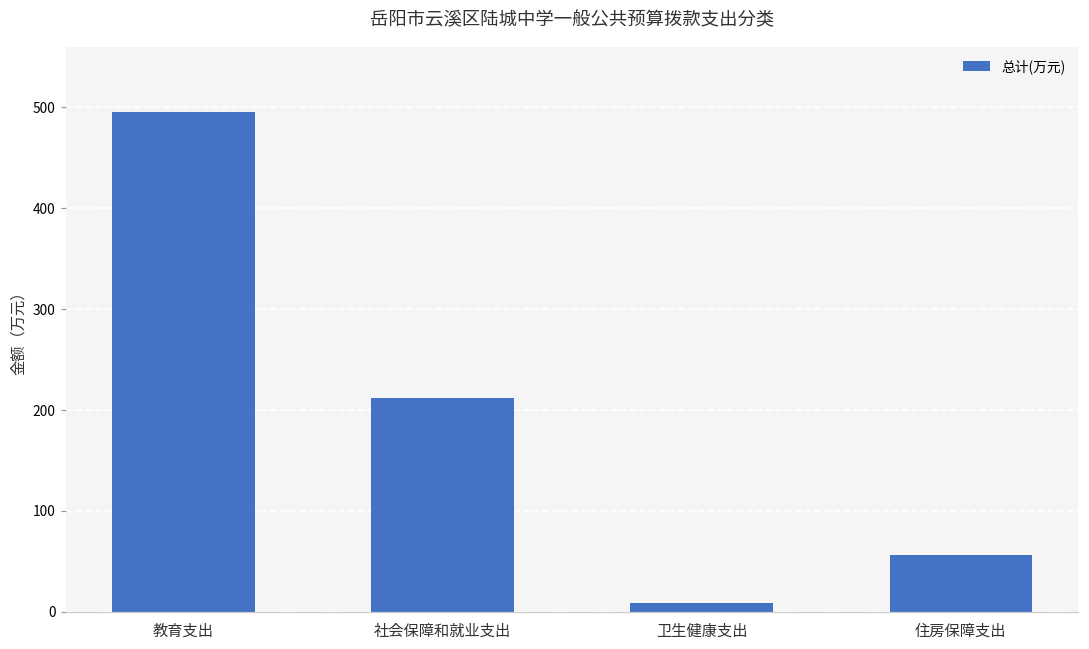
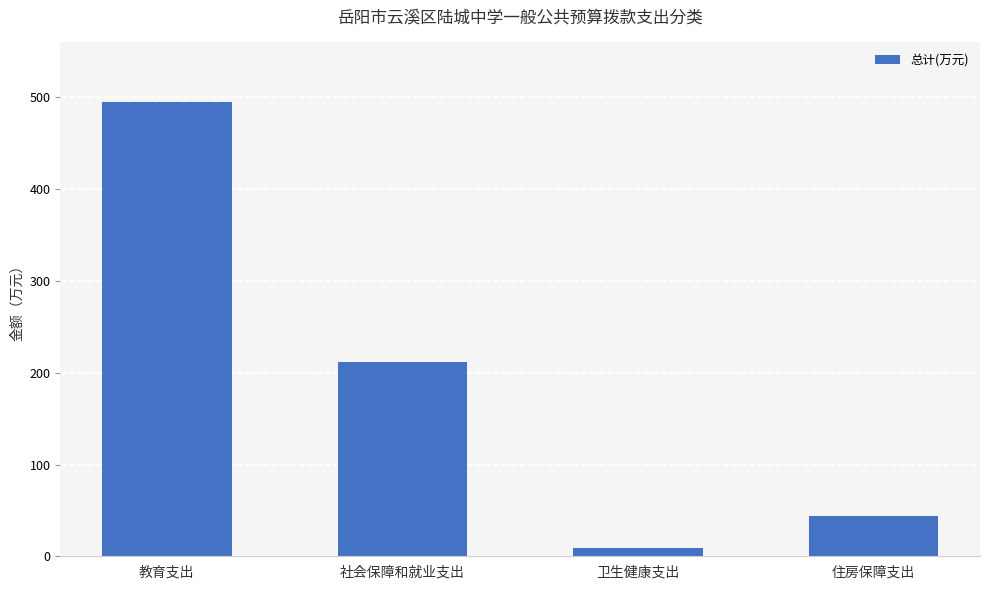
  {
    "教育支出": 490,
    "社会保障和就业支出": 210,
    "卫生健康支出": 10,
-   "住房保障支出": 60
+   "住房保障支出": 40
  }
